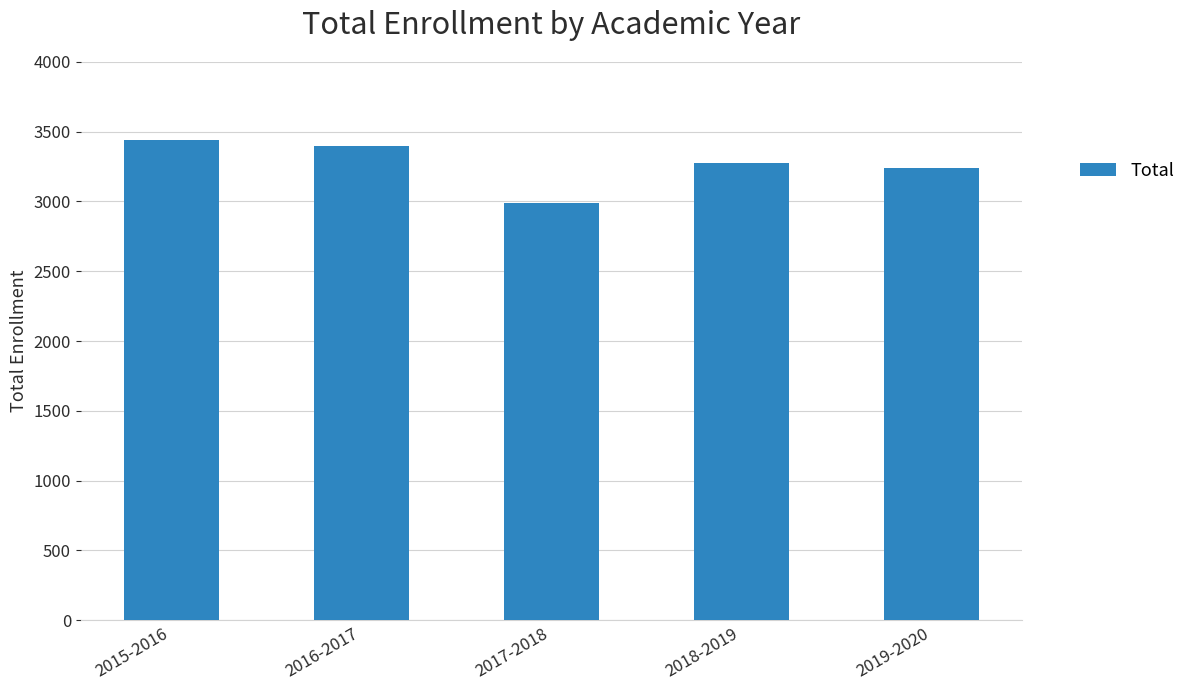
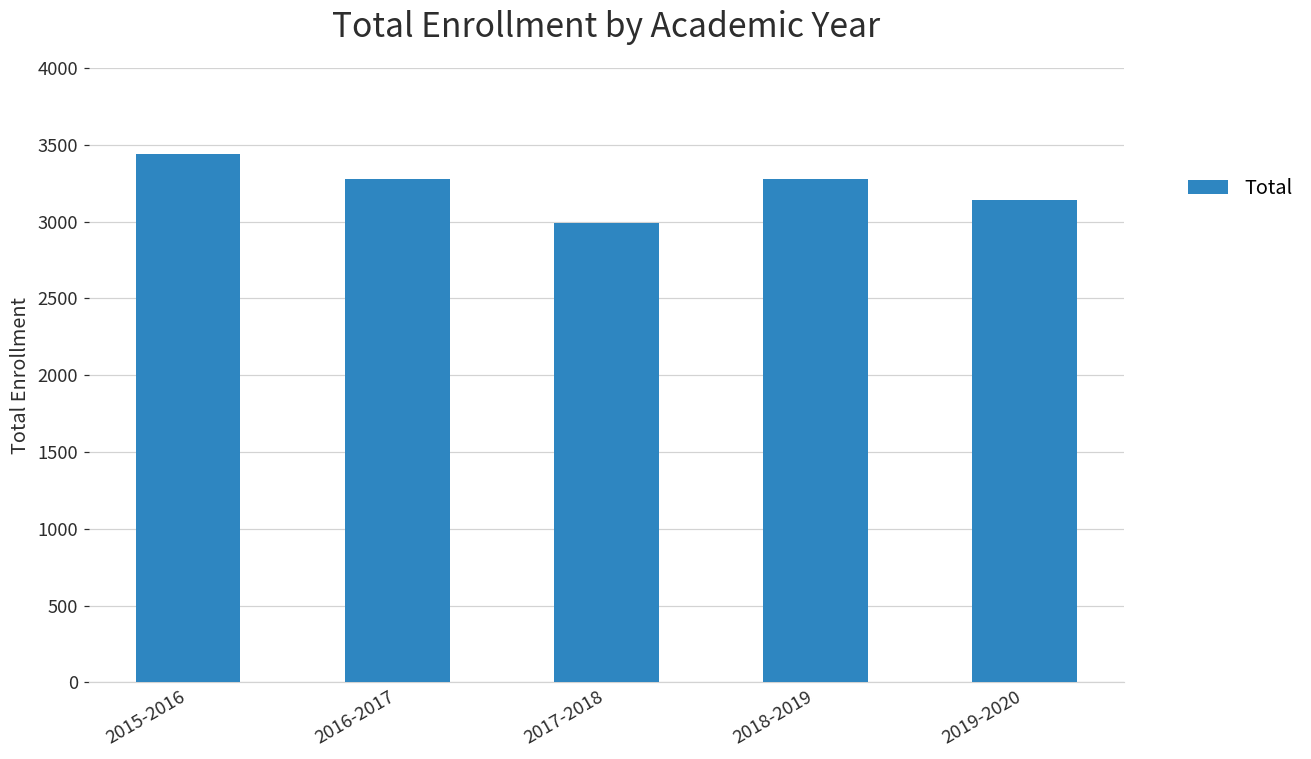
  {
    "2015-2016": 3440,
-   "2016-2017": 3400,
+   "2016-2017": 3270,
    "2017-2018": 2990,
    "2018-2019": 3280,
-   "2019-2020": 3240
+   "2019-2020": 3140
  }
